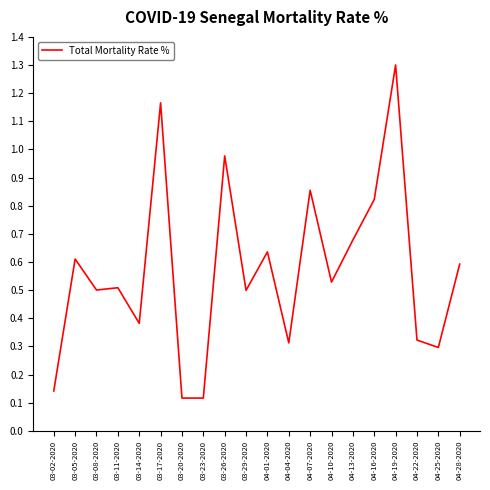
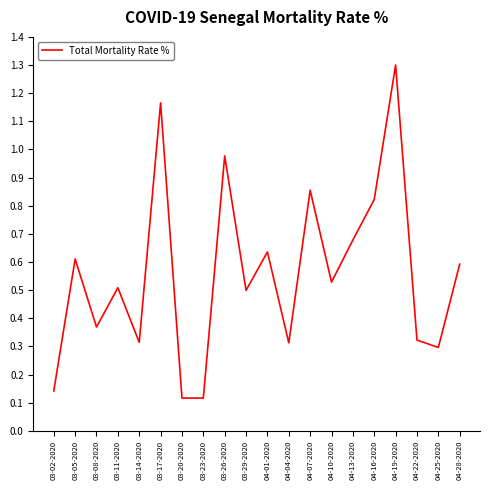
  {
    "03-02-2020": 0.14,
    "03-05-2020": 0.61,
-   "03-08-2020": 0.50,
+   "03-08-2020": 0.37,
    "03-11-2020": 0.51,
-   "03-14-2020": 0.38,
+   "03-14-2020": 0.31,
    "03-17-2020": 1.17,
    "03-20-2020": 0.12,
    "03-23-2020": 0.12,
    "03-26-2020": 0.98,
    "03-29-2020": 0.50,
    "04-01-2020": 0.64,
    "04-04-2020": 0.31,
    "04-07-2020": 0.86,
    "04-10-2020": 0.53,
    "04-13-2020": 0.68,
    "04-16-2020": 0.82,
    "04-19-2020": 1.30,
    "04-22-2020": 0.32,
    "04-25-2020": 0.30,
    "04-28-2020": 0.59
  }
